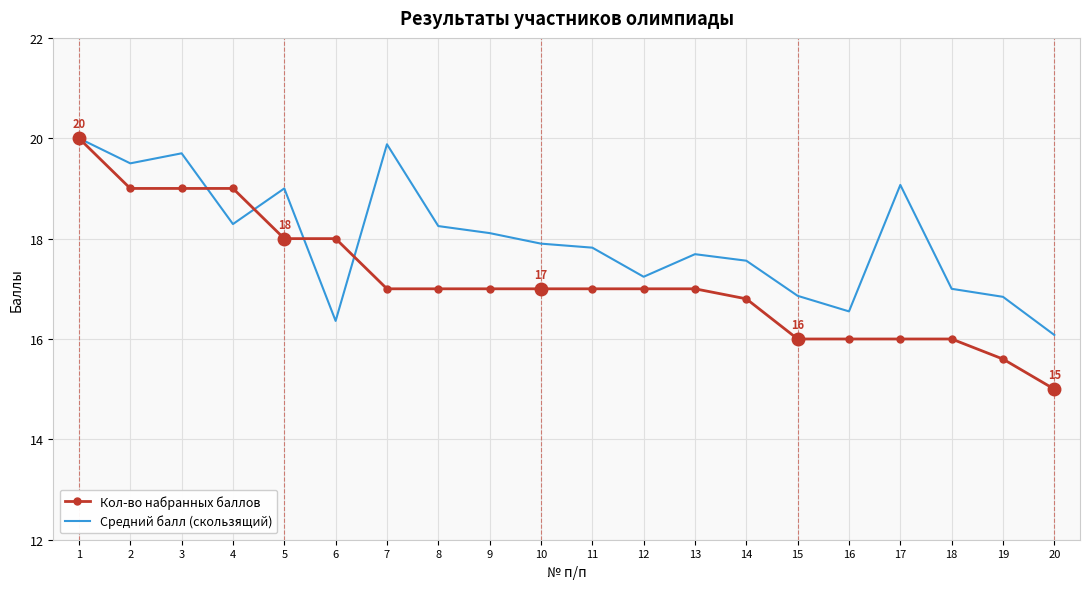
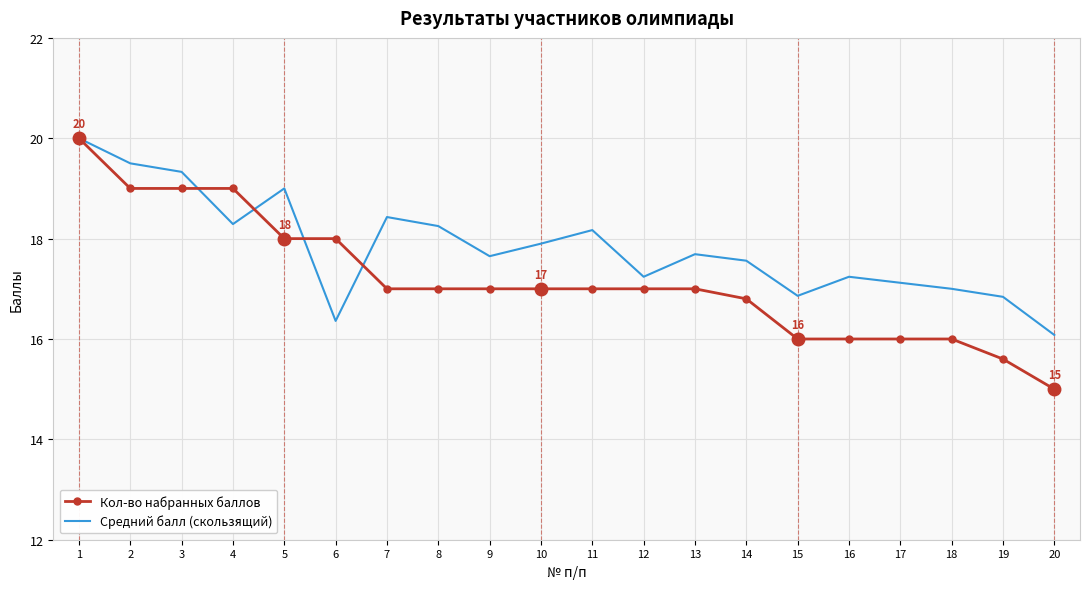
  {
    "Средний балл (скользящий)": {
      "2": 19.5,
-     "3": 19.7,
+     "3": 19.3,
      "4": 18.3,
      "5": 19.0,
      "6": 16.4,
-     "7": 19.9,
+     "7": 18.4,
      "8": 18.3,
-     "9": 18.1,
+     "9": 17.7,
      "10": 17.9,
-     "11": 17.8,
+     "11": 18.2,
      "12": 17.2,
      "13": 17.7,
      "14": 17.6,
      "15": 16.9,
-     "16": 16.6,
-     "17": 19.1,
+     "16": 17.2,
+     "17": 17.1,
      "18": 17.0,
      "19": 16.8,
      "20": 16.1
    }
  }
